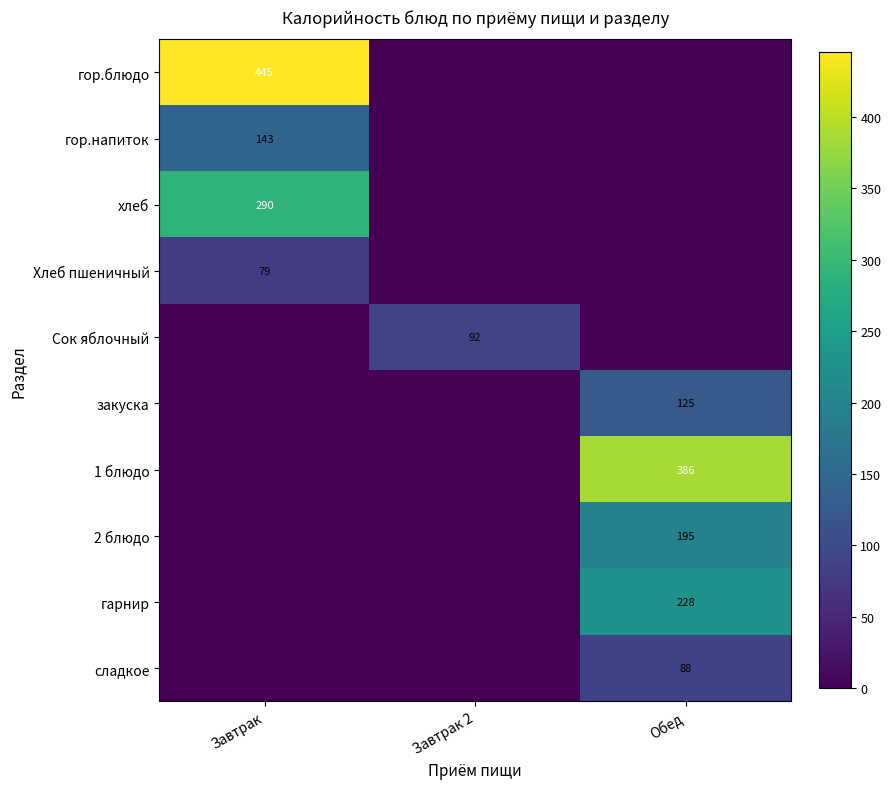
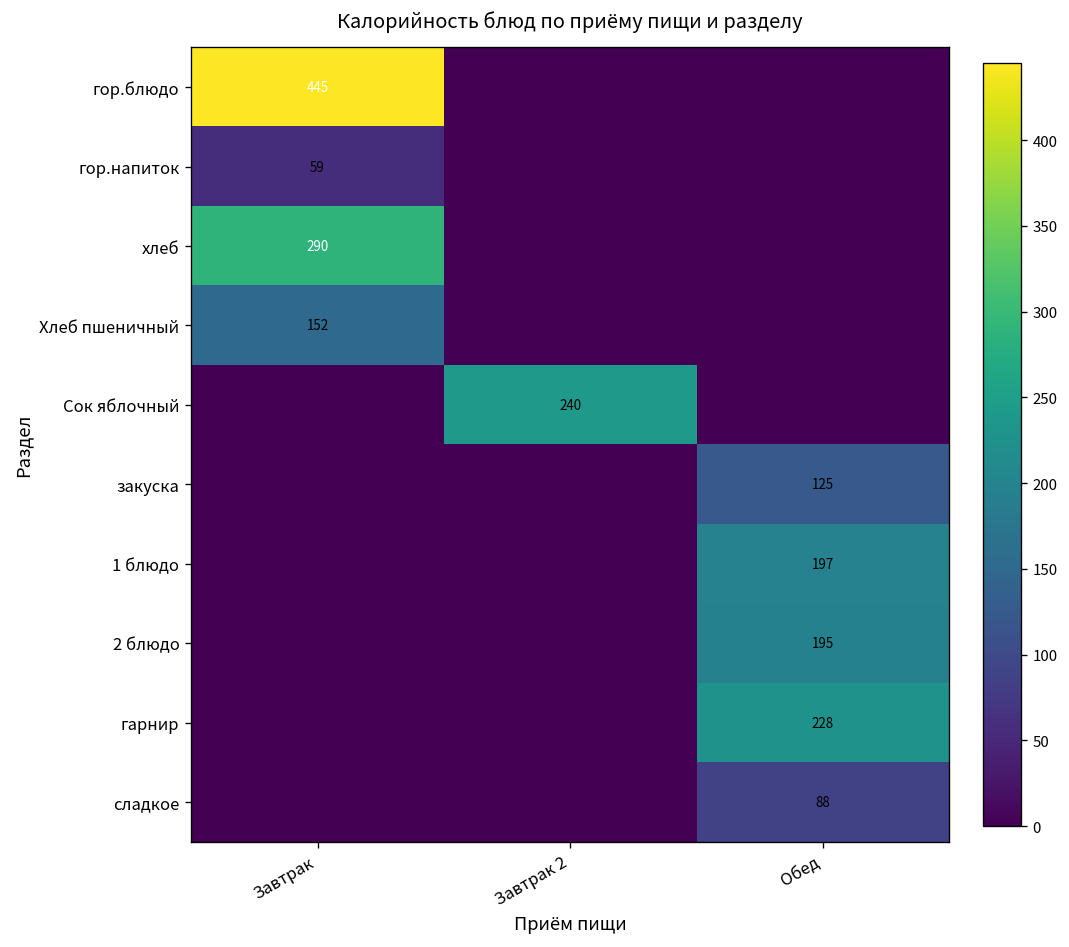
  {
    "гор.блюдо": {
      "Завтрак": 445
    },
    "гор.напиток": {
-     "Завтрак": 143
+     "Завтрак": 59
    },
    "хлеб": {
      "Завтрак": 290
    },
    "Хлеб пшеничный": {
-     "Завтрак": 79
+     "Завтрак": 152
    },
    "Сок яблочный": {
-     "Завтрак 2": 92
+     "Завтрак 2": 240
    },
    "закуска": {
      "Обед": 125
    },
    "1 блюдо": {
-     "Обед": 386
+     "Обед": 197
    },
    "2 блюдо": {
      "Обед": 195
    },
    "гарнир": {
      "Обед": 228
    },
    "сладкое": {
      "Обед": 88
    }
  }
